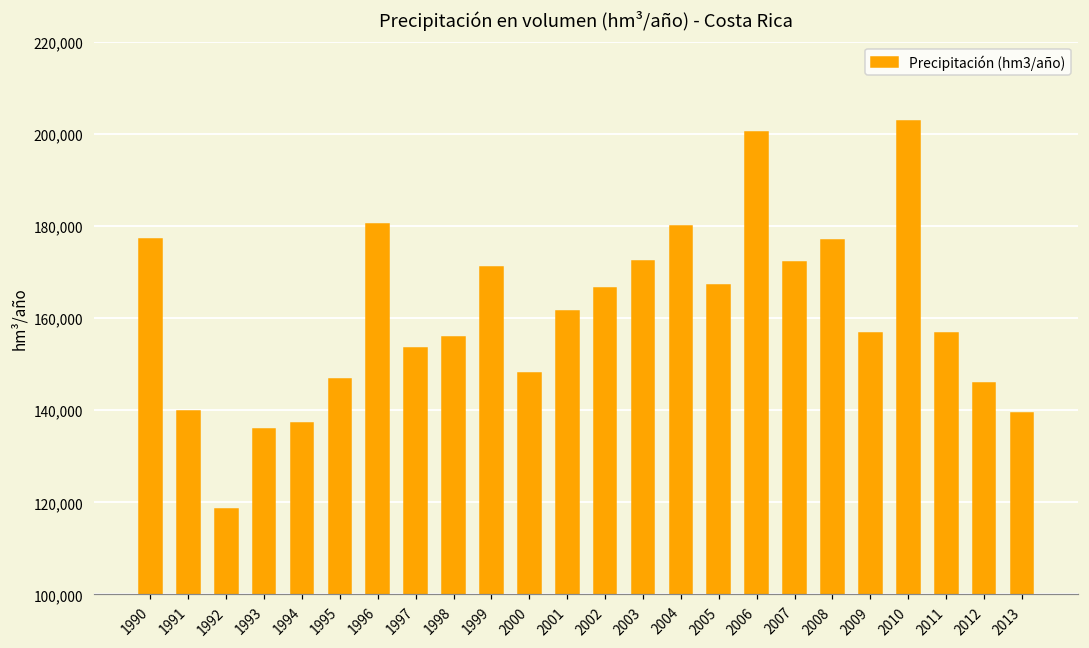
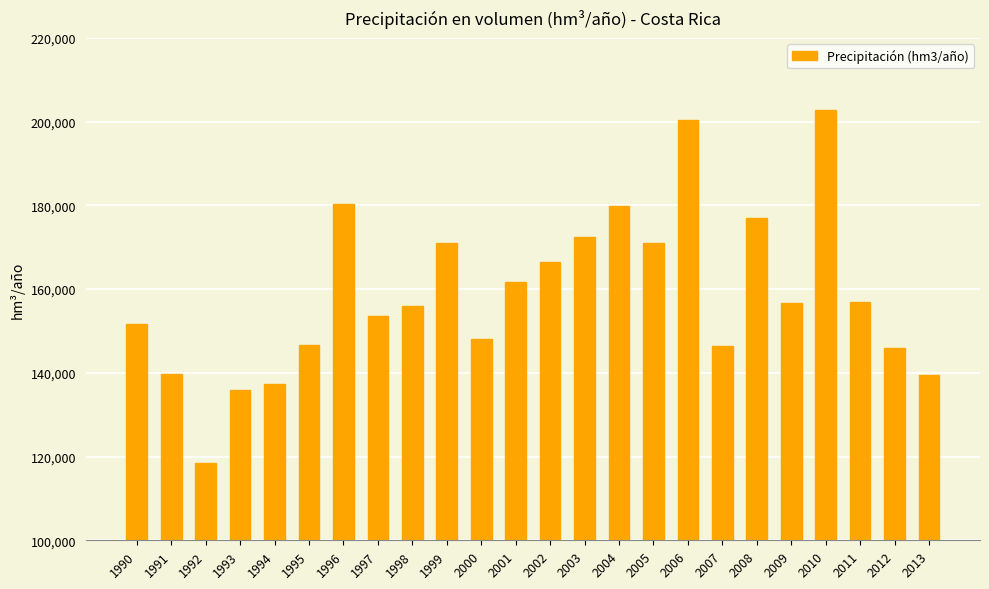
  {
-   "1990": "177,000",
+   "1990": "152,000",
    "1991": "140,000",
    "1992": "119,000",
    "1993": "136,000",
    "1994": "137,000",
    "1995": "147,000",
    "1996": "180,000",
    "1997": "153,000",
    "1998": "156,000",
    "1999": "171,000",
    "2000": "148,000",
    "2001": "162,000",
    "2002": "166,000",
    "2003": "172,000",
    "2004": "180,000",
-   "2005": "167,000",
+   "2005": "171,000",
    "2006": "200,000",
-   "2007": "172,000",
+   "2007": "147,000",
    "2008": "177,000",
    "2009": "157,000",
    "2010": "203,000",
    "2011": "157,000",
    "2012": "146,000",
    "2013": "139,000"
  }
